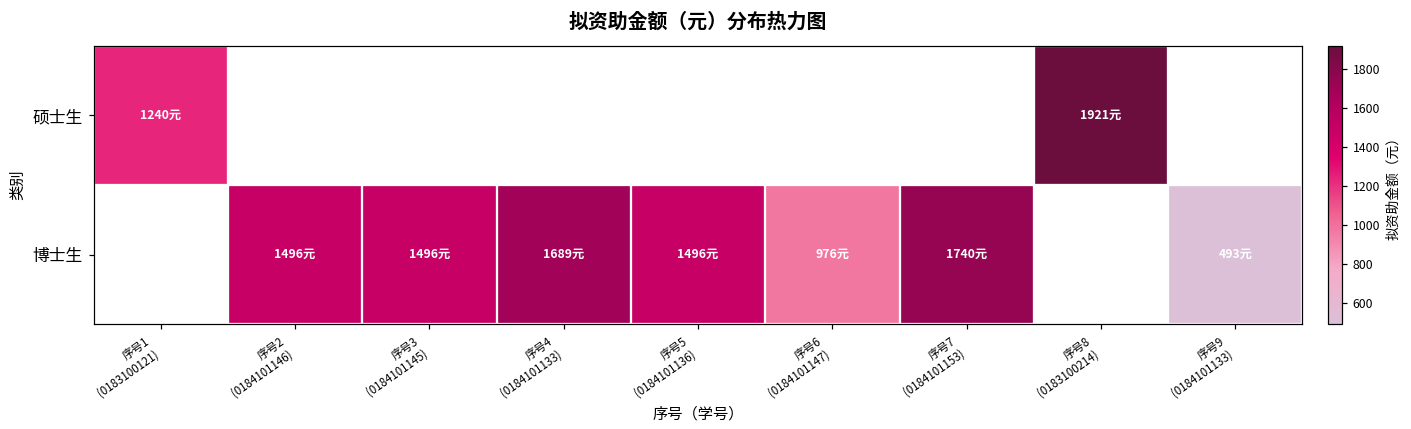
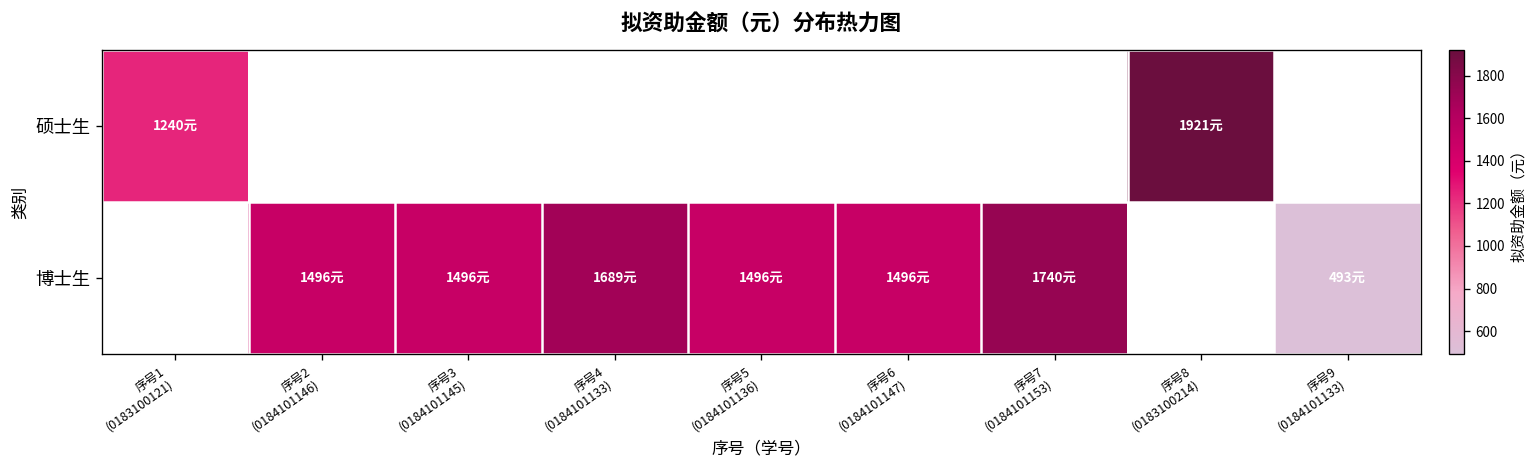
  {
    "硕士生": {
      "序号1 (0183100121)": "1240元",
      "序号8 (0183100214)": "1921元"
    },
    "博士生": {
      "序号2 (0184101146)": "1496元",
      "序号3 (0184101145)": "1496元",
      "序号4 (0184101133)": "1689元",
      "序号5 (0184101136)": "1496元",
-     "序号6 (0184101147)": "976元",
+     "序号6 (0184101147)": "1496元",
      "序号7 (0184101153)": "1740元",
      "序号9 (0184101133)": "493元"
    }
  }
